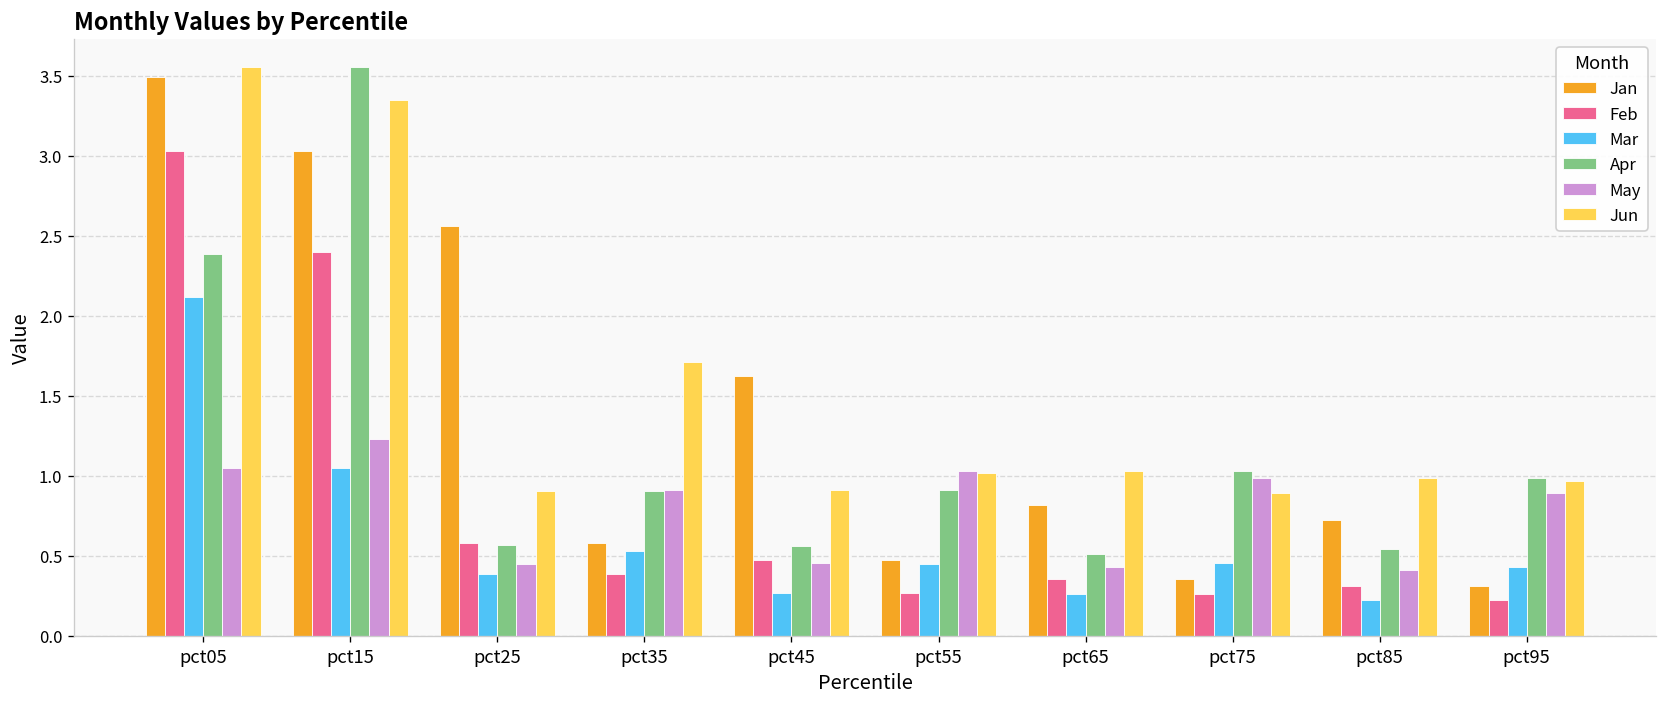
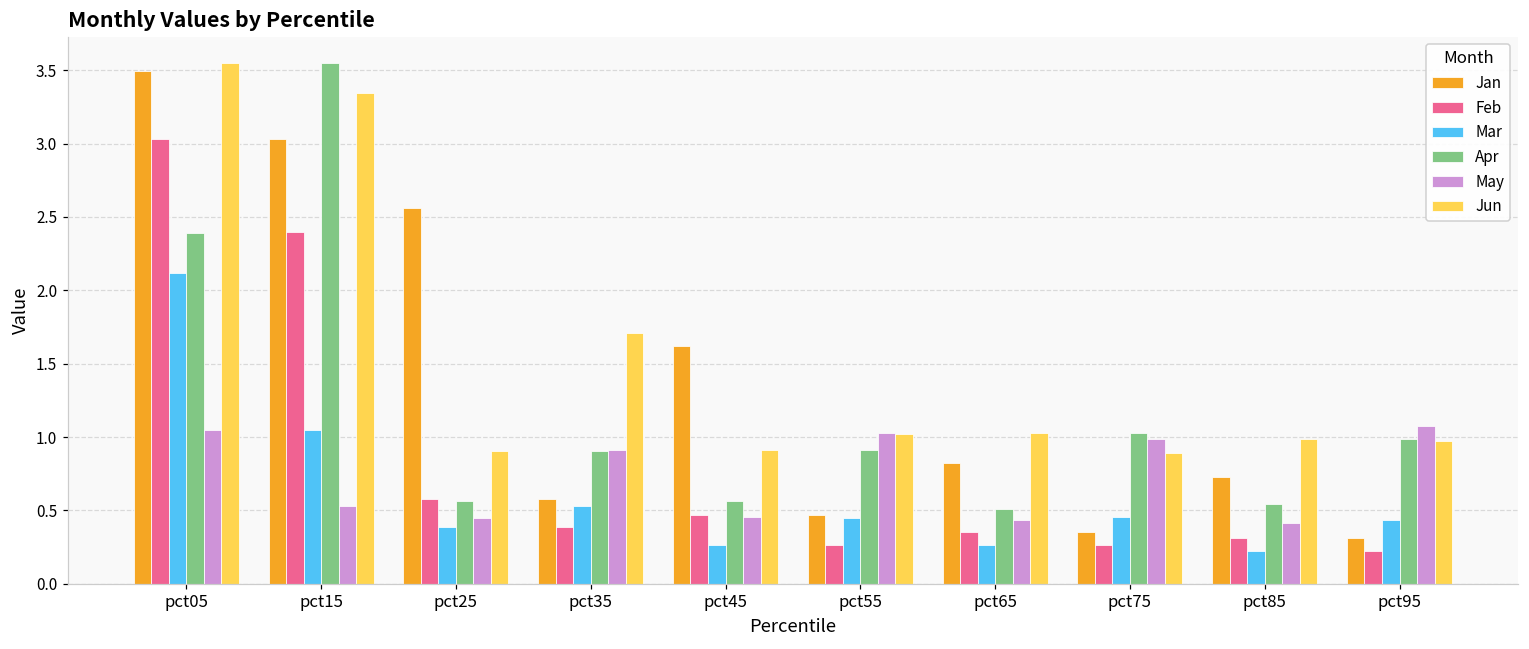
  {
    "Jan": {
      "pct05": 3.49,
      "pct15": 3.03,
      "pct25": 2.56,
      "pct35": 0.58,
      "pct45": 1.62,
      "pct55": 0.47,
      "pct65": 0.82,
      "pct75": 0.35,
      "pct85": 0.73,
      "pct95": 0.31
    },
    "Feb": {
      "pct05": 3.03,
      "pct15": 2.40,
      "pct25": 0.58,
      "pct35": 0.39,
      "pct45": 0.47,
      "pct55": 0.27,
      "pct65": 0.35,
      "pct75": 0.26,
      "pct85": 0.31,
      "pct95": 0.23
    },
    "Mar": {
      "pct05": 2.11,
      "pct15": 1.05,
      "pct25": 0.39,
      "pct35": 0.53,
      "pct45": 0.27,
      "pct55": 0.45,
      "pct65": 0.26,
      "pct75": 0.45,
      "pct85": 0.23,
      "pct95": 0.43
    },
    "Apr": {
      "pct05": 2.39,
      "pct15": 3.55,
      "pct25": 0.57,
      "pct35": 0.90,
      "pct45": 0.56,
      "pct55": 0.91,
      "pct65": 0.51,
      "pct75": 1.03,
      "pct85": 0.54,
      "pct95": 0.98
    },
    "May": {
      "pct05": 1.05,
-     "pct15": 1.23,
+     "pct15": 0.53,
      "pct25": 0.45,
      "pct35": 0.91,
      "pct45": 0.45,
      "pct55": 1.03,
      "pct65": 0.43,
      "pct75": 0.98,
      "pct85": 0.41,
-     "pct95": 0.89
+     "pct95": 1.07
    },
    "Jun": {
      "pct05": 3.55,
      "pct15": 3.35,
      "pct25": 0.90,
      "pct35": 1.71,
      "pct45": 0.91,
      "pct55": 1.02,
      "pct65": 1.03,
      "pct75": 0.89,
      "pct85": 0.98,
      "pct95": 0.97
    }
  }
